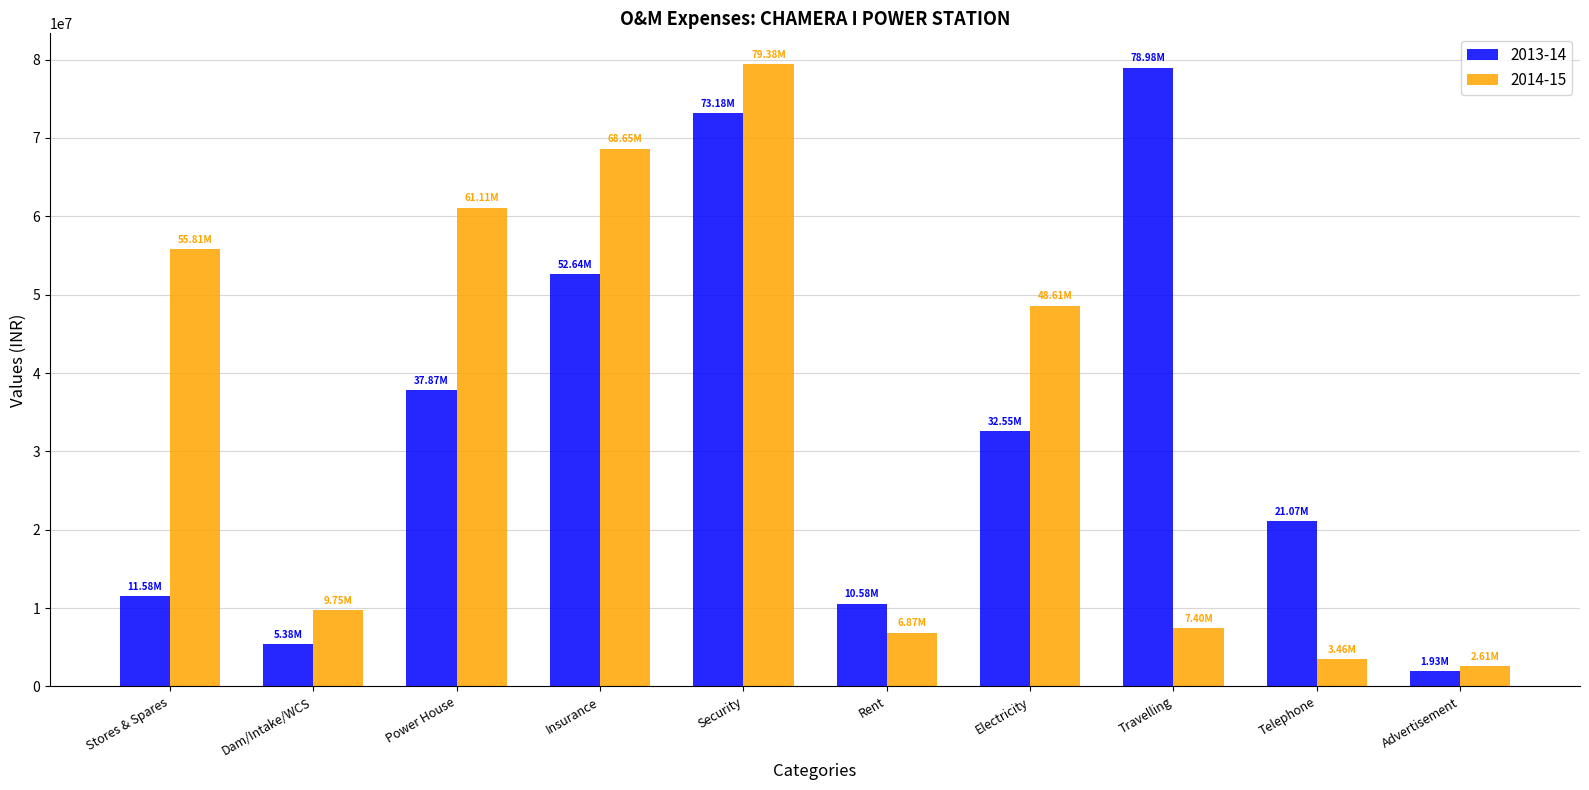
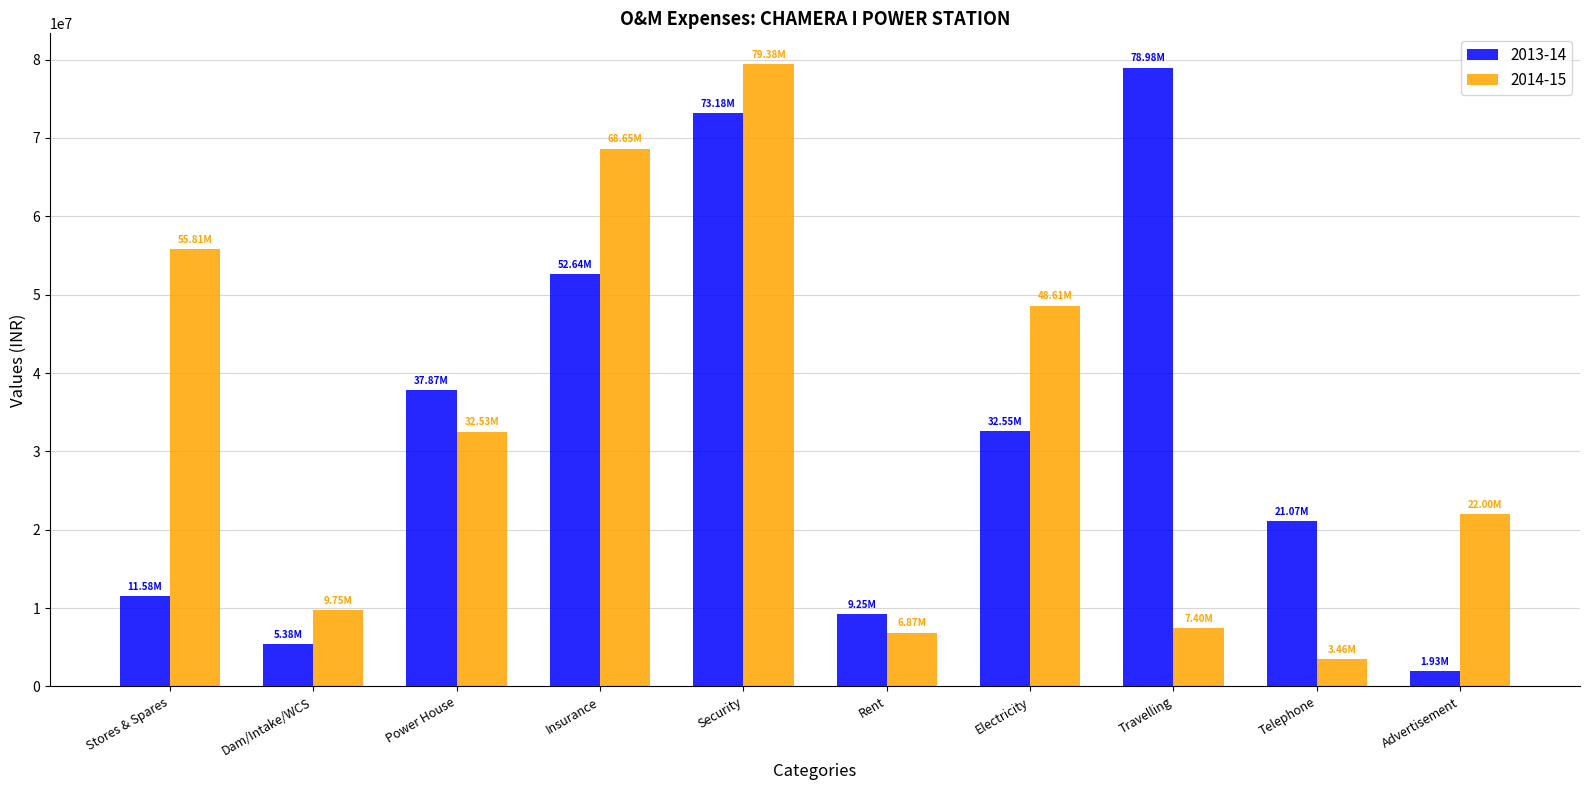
  {
    "2013-14": {
      "Stores & Spares": "11.58M",
      "Dam/Intake/WCS": "5.38M",
      "Power House": "37.87M",
      "Insurance": "52.64M",
      "Security": "73.18M",
-     "Rent": "10.58M",
+     "Rent": "9.25M",
      "Electricity": "32.55M",
      "Travelling": "78.98M",
      "Telephone": "21.07M",
      "Advertisement": "1.93M"
    },
    "2014-15": {
      "Stores & Spares": "55.81M",
      "Dam/Intake/WCS": "9.75M",
-     "Power House": "61.11M",
+     "Power House": "32.53M",
      "Insurance": "68.65M",
      "Security": "79.38M",
      "Rent": "6.87M",
      "Electricity": "48.61M",
      "Travelling": "7.40M",
      "Telephone": "3.46M",
-     "Advertisement": "2.61M"
+     "Advertisement": "22.00M"
    }
  }
